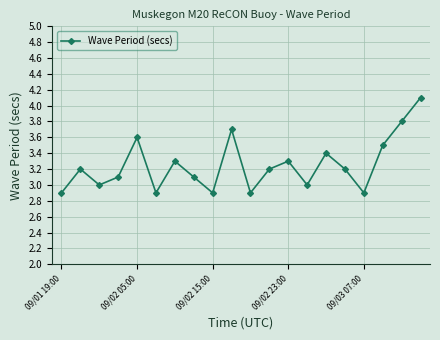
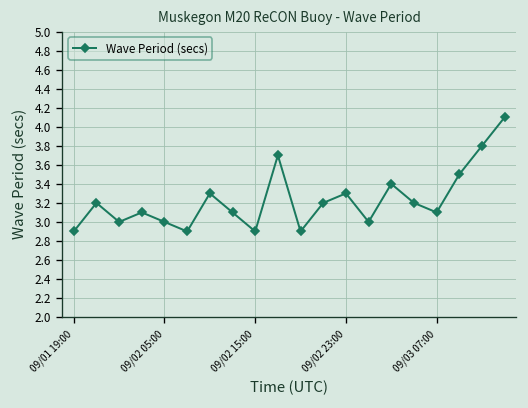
  {
    "09/01 19:00": 2.9,
-   "09/02 05:00": 3.6,
+   "09/02 05:00": 3.0,
    "09/02 15:00": 2.9,
    "09/02 23:00": 3.3,
-   "09/03 07:00": 2.9
+   "09/03 07:00": 3.1
  }
